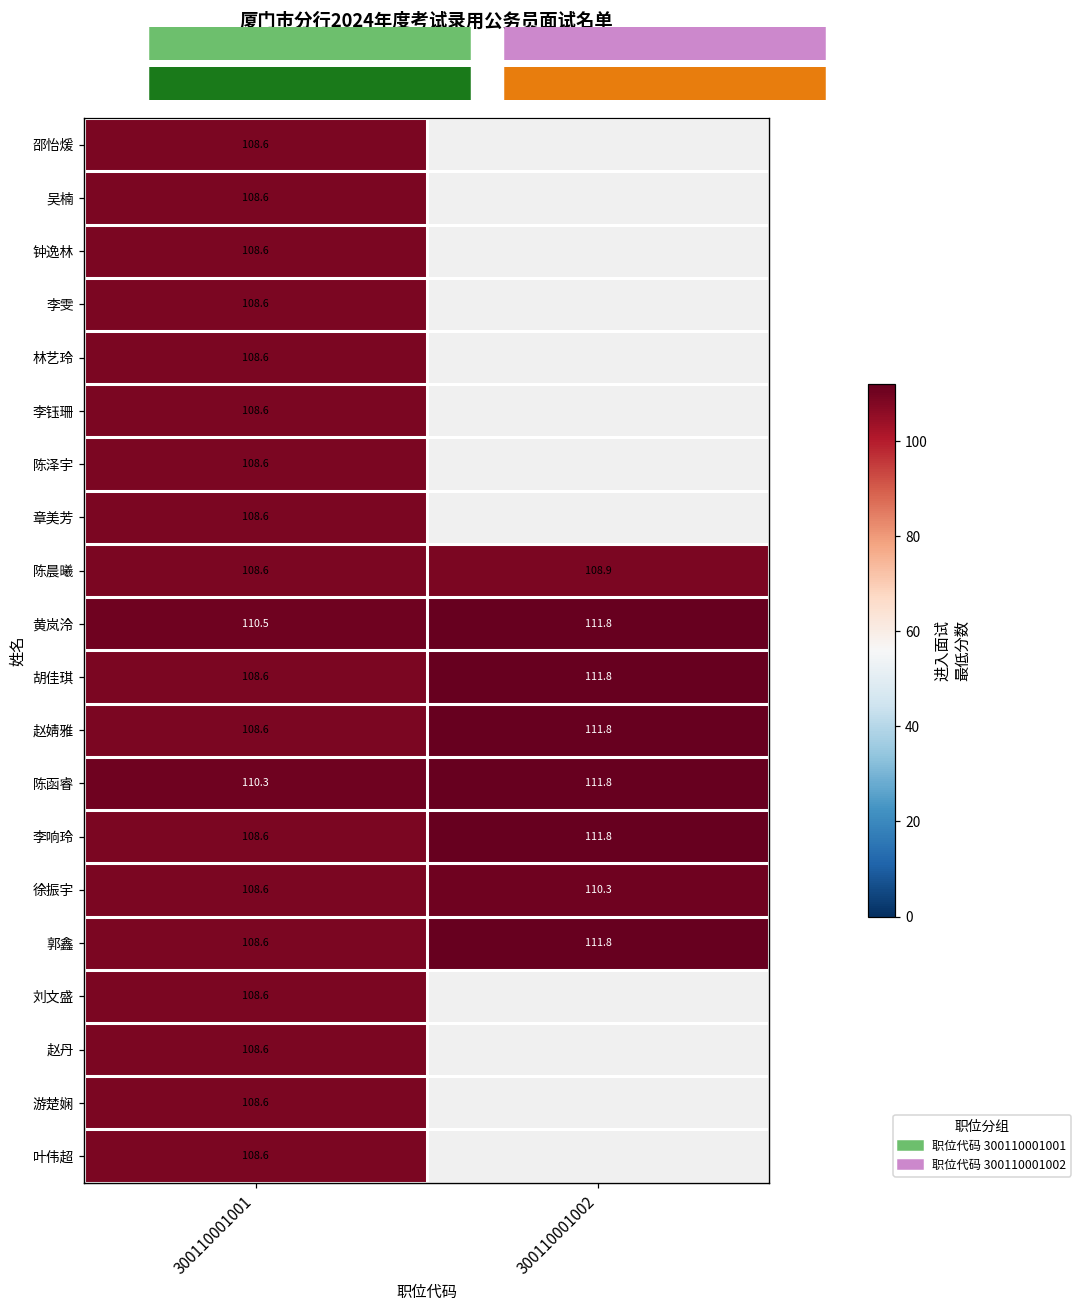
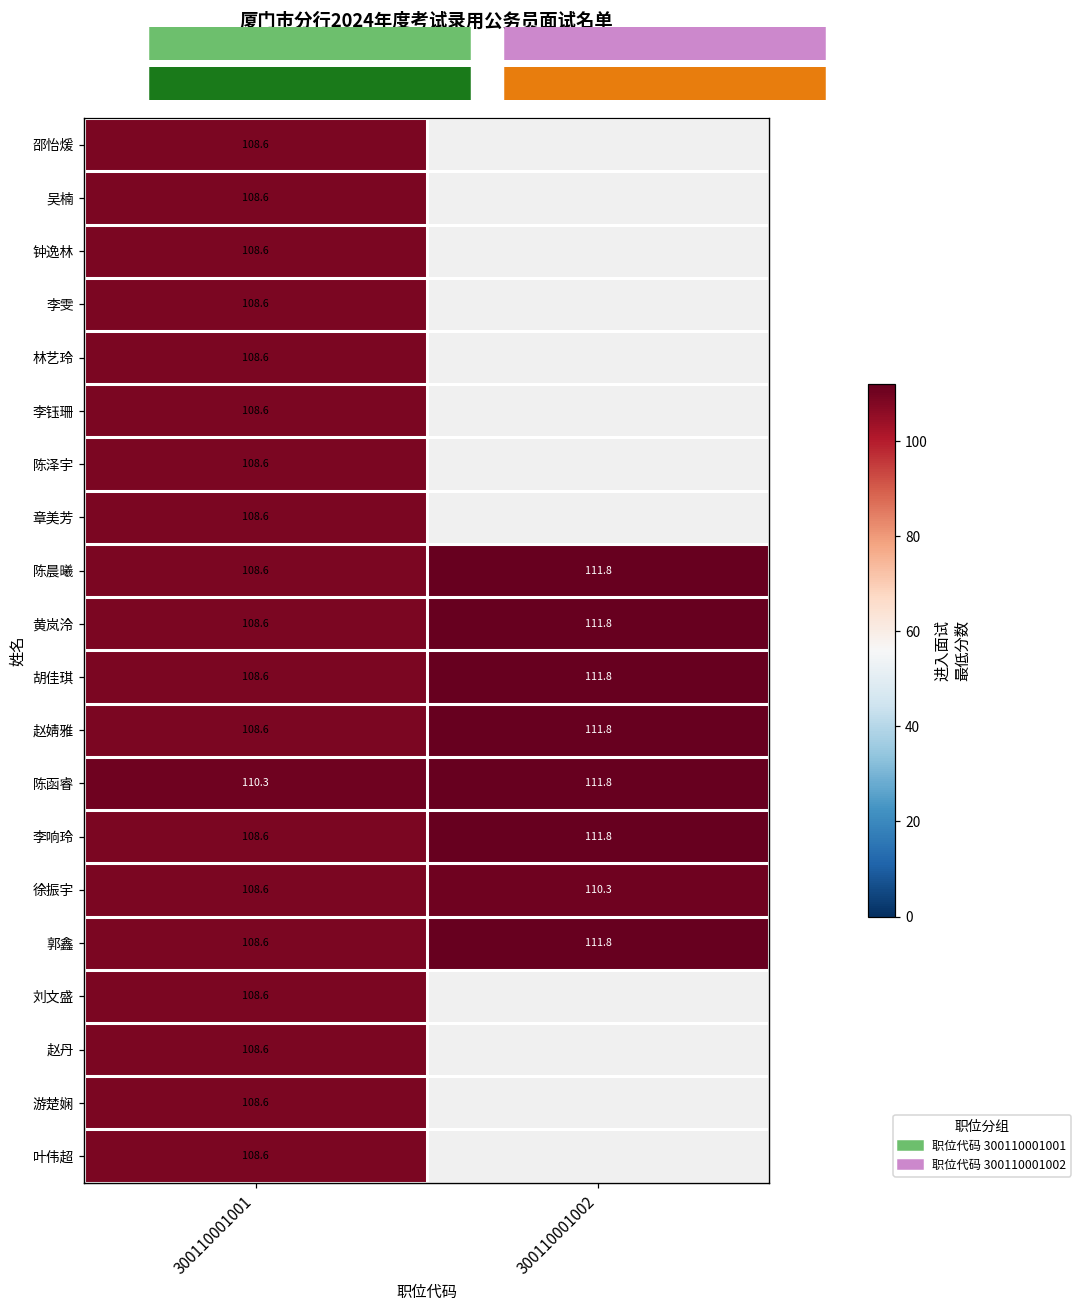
  {
    "邵怡煖": {
      "300110001001": 108.6
    },
    "吴楠": {
      "300110001001": 108.6
    },
    "钟逸林": {
      "300110001001": 108.6
    },
    "李雯": {
      "300110001001": 108.6
    },
    "林艺玲": {
      "300110001001": 108.6
    },
    "李钰珊": {
      "300110001001": 108.6
    },
    "陈泽宇": {
      "300110001001": 108.6
    },
    "章美芳": {
      "300110001001": 108.6
    },
    "陈晨曦": {
      "300110001001": 108.6,
-     "300110001002": 108.9
+     "300110001002": 111.8
    },
    "黄岚泠": {
-     "300110001001": 110.5,
+     "300110001001": 108.6,
      "300110001002": 111.8
    },
    "胡佳琪": {
      "300110001001": 108.6,
      "300110001002": 111.8
    },
    "赵婧雅": {
      "300110001001": 108.6,
      "300110001002": 111.8
    },
    "陈函睿": {
      "300110001001": 110.3,
      "300110001002": 111.8
    },
    "李响玲": {
      "300110001001": 108.6,
      "300110001002": 111.8
    },
    "徐振宇": {
      "300110001001": 108.6,
      "300110001002": 110.3
    },
    "郭鑫": {
      "300110001001": 108.6,
      "300110001002": 111.8
    },
    "刘文盛": {
      "300110001001": 108.6
    },
    "赵丹": {
      "300110001001": 108.6
    },
    "游楚娴": {
      "300110001001": 108.6
    },
    "叶伟超": {
      "300110001001": 108.6
    }
  }
